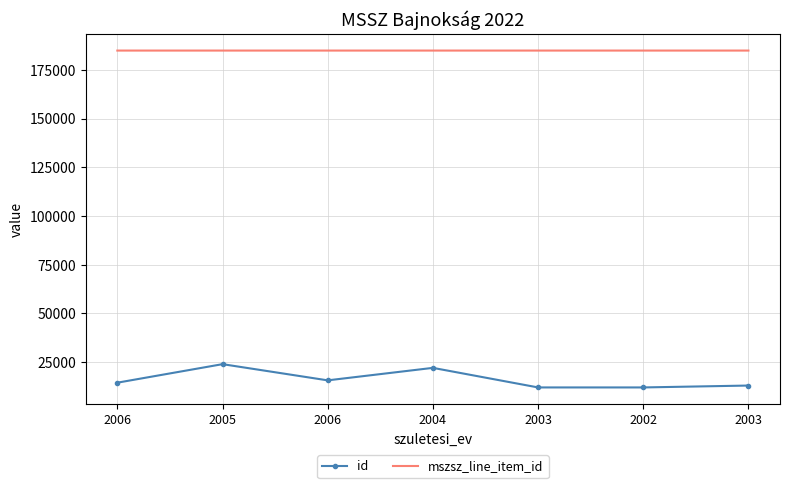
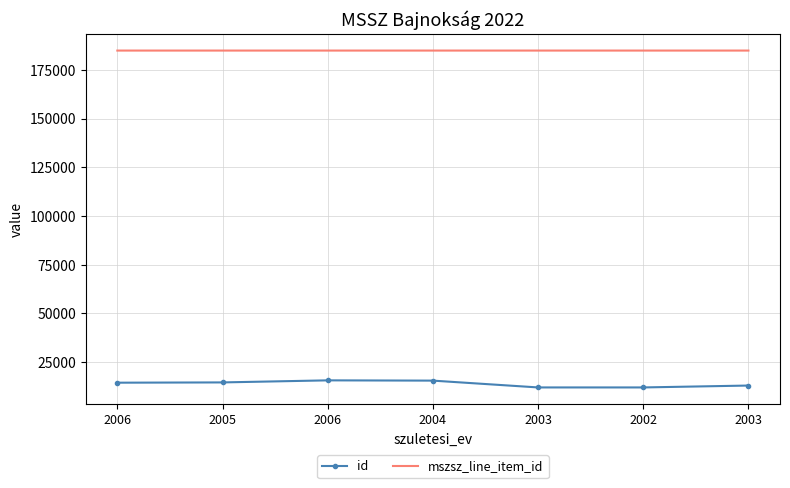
  {
    "id": {
-     "2005": 24000,
-     "2004": 22000,
+     "2005": 15000,
+     "2004": 16000,
      "2002": 12000
    },
    "mszsz_line_item_id": {
      "2005": 185000,
      "2004": 185000,
      "2002": 185000
    }
  }
